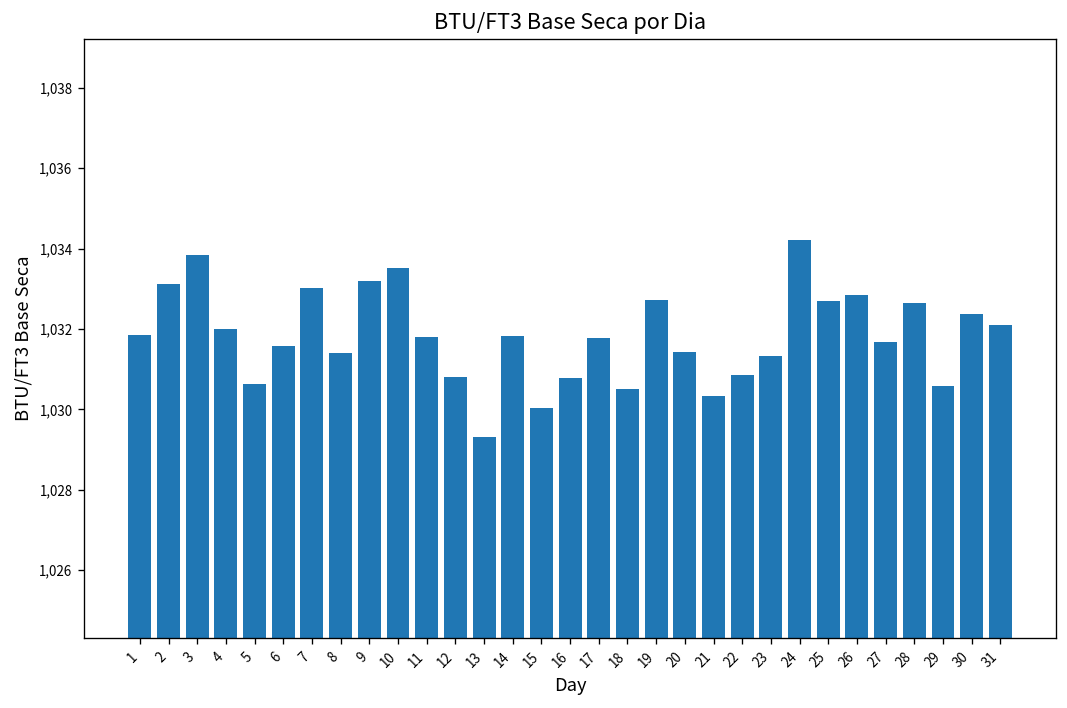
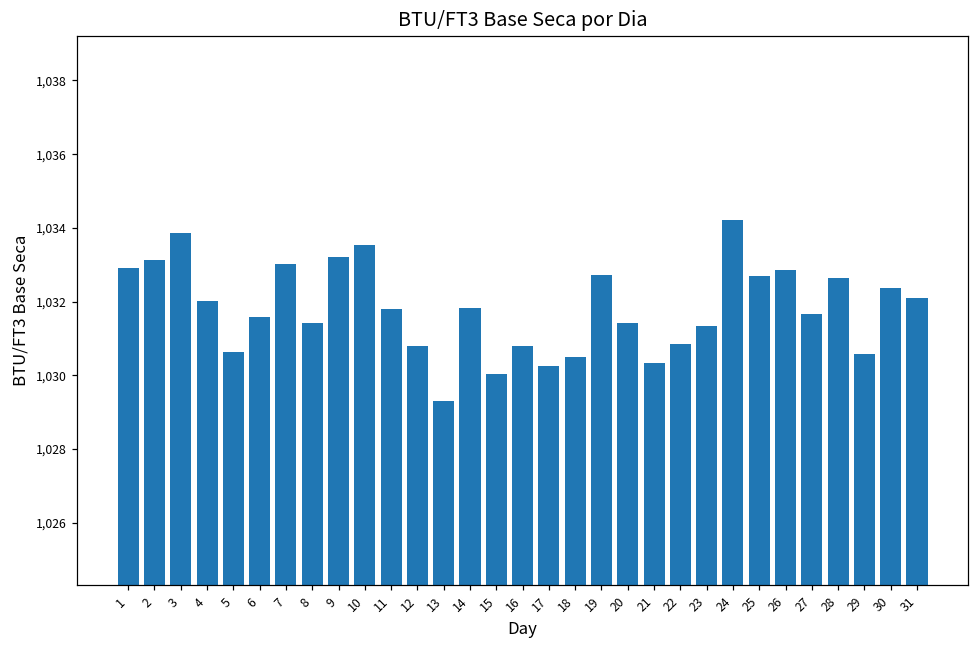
  {
-   "1": "1,031.8",
+   "1": "1,032.9",
    "2": "1,033.1",
    "3": "1,033.8",
    "4": "1,032.0",
    "5": "1,030.6",
    "6": "1,031.6",
    "7": "1,033.0",
    "8": "1,031.4",
    "9": "1,033.2",
    "10": "1,033.5",
    "11": "1,031.8",
    "12": "1,030.8",
    "13": "1,029.3",
    "14": "1,031.8",
    "15": "1,030.0",
    "16": "1,030.8",
-   "17": "1,031.8",
+   "17": "1,030.2",
    "18": "1,030.5",
    "19": "1,032.7",
    "20": "1,031.4",
    "21": "1,030.3",
    "22": "1,030.9",
    "23": "1,031.3",
    "24": "1,034.2",
    "25": "1,032.7",
    "26": "1,032.9",
    "27": "1,031.7",
    "28": "1,032.6",
    "29": "1,030.6",
    "30": "1,032.4",
    "31": "1,032.1"
  }
